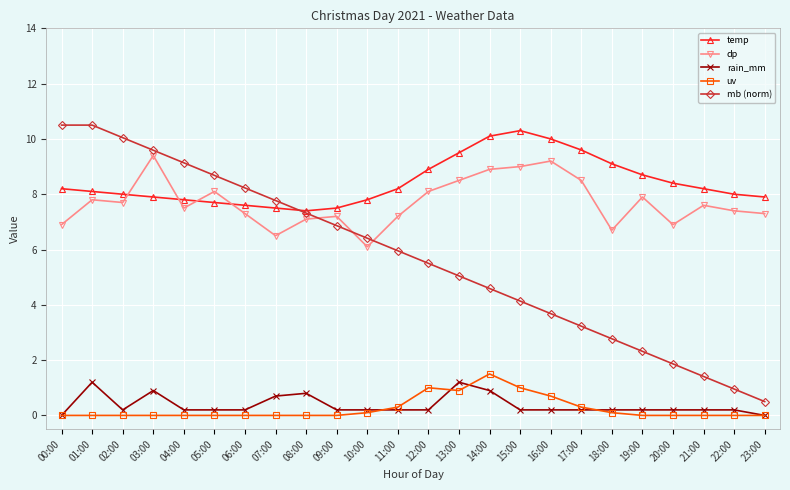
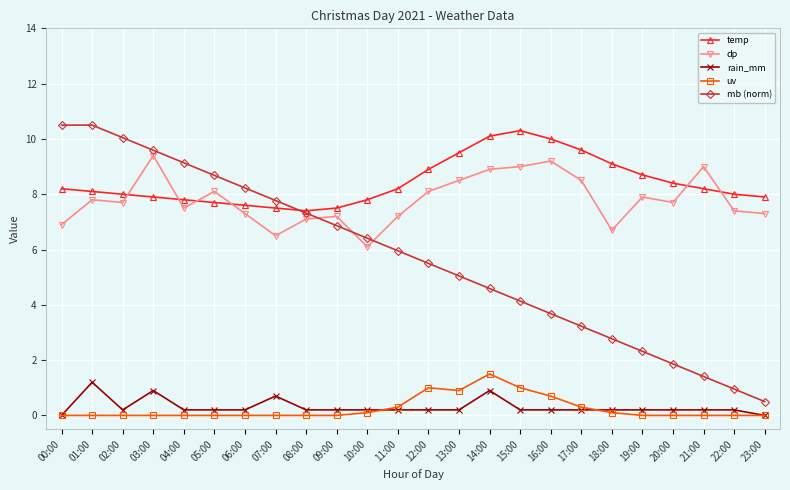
  {
    "dp": {
      "00:00": 6.9,
      "01:00": 7.8,
      "02:00": 7.7,
      "03:00": 9.4,
      "04:00": 7.5,
      "05:00": 8.1,
      "06:00": 7.3,
      "07:00": 6.5,
      "08:00": 7.1,
      "09:00": 7.2,
      "10:00": 6.1,
      "11:00": 7.2,
      "12:00": 8.1,
      "13:00": 8.5,
      "14:00": 8.9,
      "15:00": 9.0,
      "16:00": 9.2,
      "17:00": 8.5,
      "18:00": 6.7,
      "19:00": 7.9,
-     "20:00": 6.9,
-     "21:00": 7.6,
+     "20:00": 7.7,
+     "21:00": 9.0,
      "22:00": 7.4,
      "23:00": 7.3
    },
    "rain_mm": {
      "01:00": 1.2,
      "02:00": 0.2,
      "03:00": 0.9,
      "04:00": 0.2,
      "05:00": 0.2,
      "06:00": 0.2,
      "07:00": 0.7,
-     "08:00": 0.8,
+     "08:00": 0.2,
      "09:00": 0.2,
      "10:00": 0.2,
      "11:00": 0.2,
      "12:00": 0.2,
-     "13:00": 1.2,
+     "13:00": 0.2,
      "14:00": 0.9,
      "15:00": 0.2,
      "16:00": 0.2,
      "17:00": 0.2,
      "18:00": 0.2,
      "19:00": 0.2,
      "20:00": 0.2,
      "21:00": 0.2,
      "22:00": 0.2
    },
    "uv": {
      "01:00": 0.0,
      "02:00": 0.0,
      "03:00": 0.0,
      "04:00": 0.0,
      "05:00": 0.0,
      "06:00": 0.0,
      "07:00": 0.0,
      "08:00": 0.0,
      "09:00": 0.0,
      "10:00": 0.1,
      "11:00": 0.3,
      "12:00": 1.0,
      "13:00": 0.9,
      "14:00": 1.5,
      "15:00": 1.0,
      "16:00": 0.7,
      "17:00": 0.3,
      "18:00": 0.1,
      "19:00": 0.0,
      "20:00": 0.0,
      "21:00": 0.0,
      "22:00": 0.0
    }
  }
